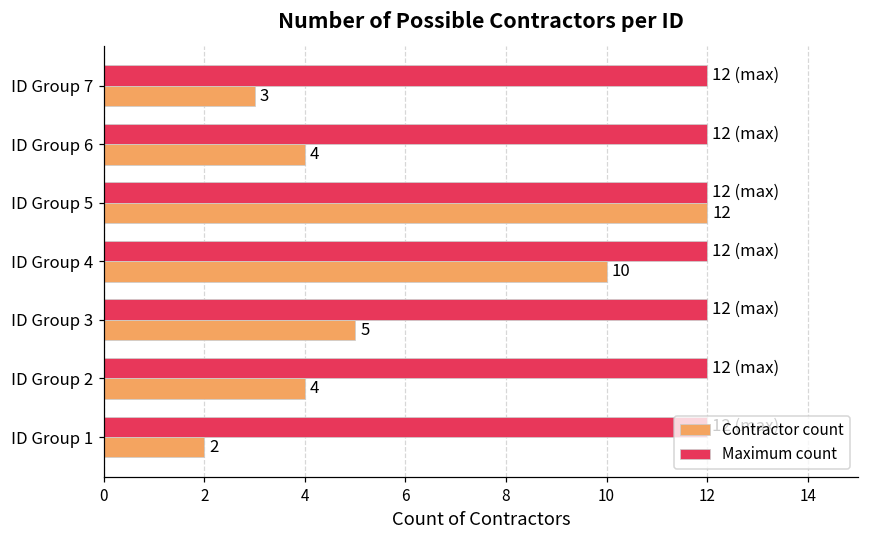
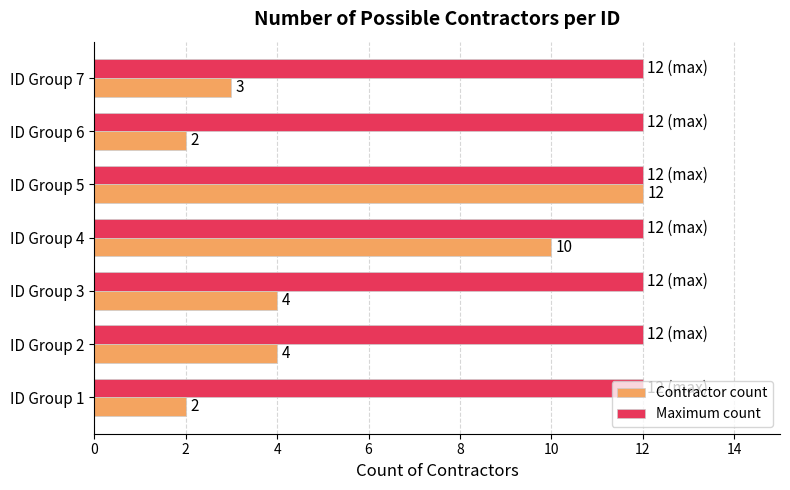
  {
    "Contractor count": {
      "ID Group 7": 3,
-     "ID Group 6": 4,
+     "ID Group 6": 2,
      "ID Group 5": 12,
      "ID Group 4": 10,
-     "ID Group 3": 5,
+     "ID Group 3": 4,
      "ID Group 2": 4,
      "ID Group 1": 2
    }
  }
